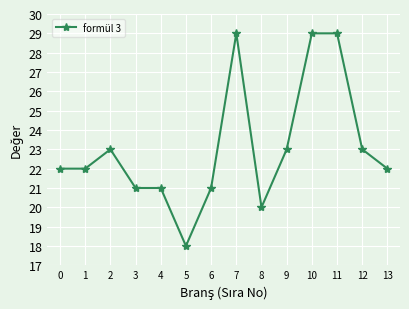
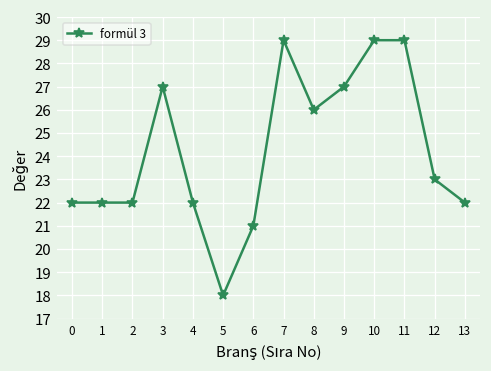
  {
    "0": 22,
    "1": 22,
-   "2": 23,
-   "3": 21,
-   "4": 21,
+   "2": 22,
+   "3": 27,
+   "4": 22,
    "5": 18,
    "6": 21,
    "7": 29,
-   "8": 20,
-   "9": 23,
+   "8": 26,
+   "9": 27,
    "10": 29,
    "11": 29,
    "12": 23,
    "13": 22
  }
